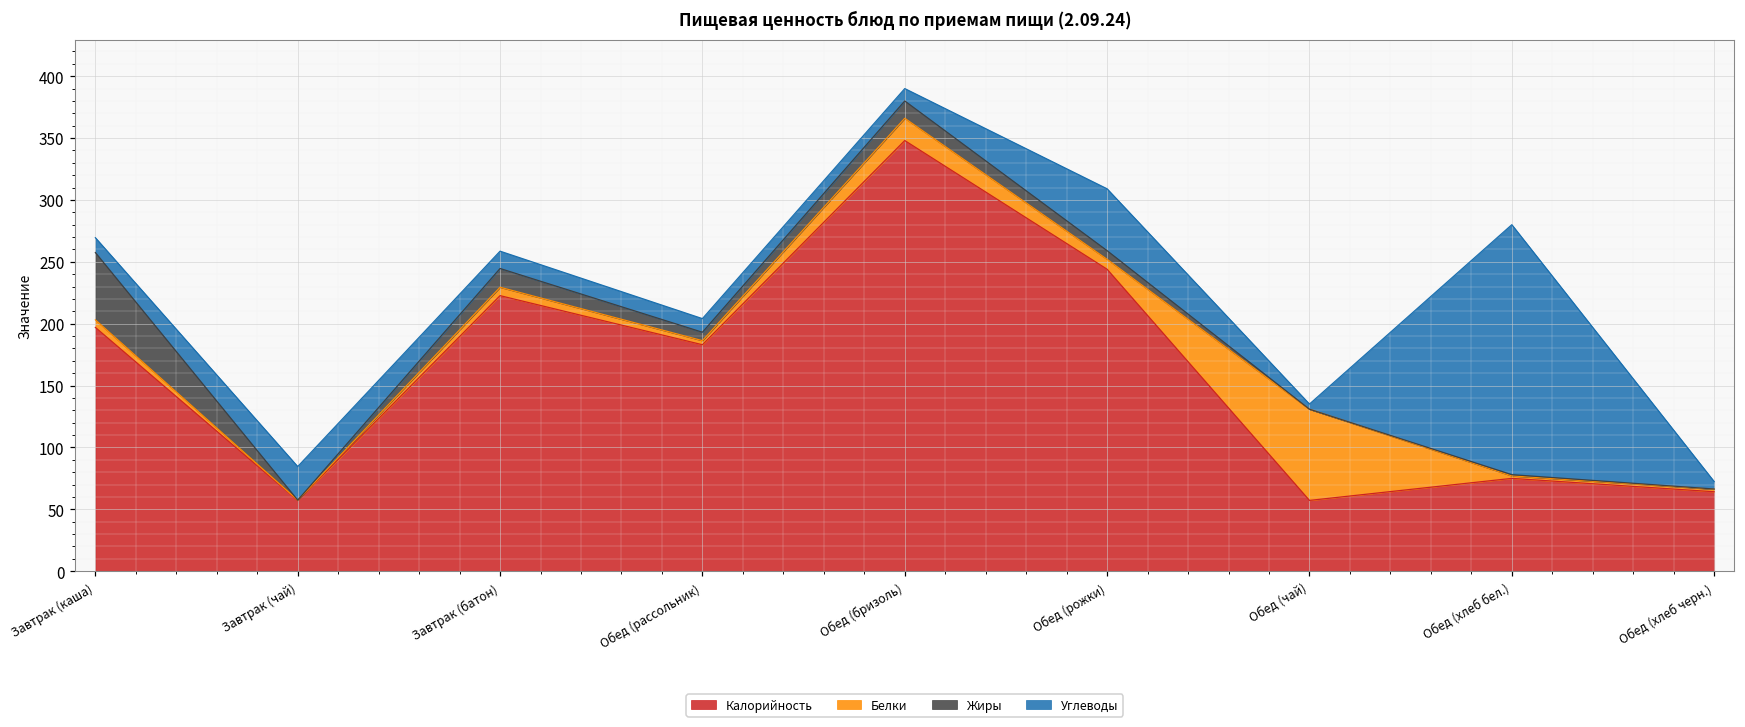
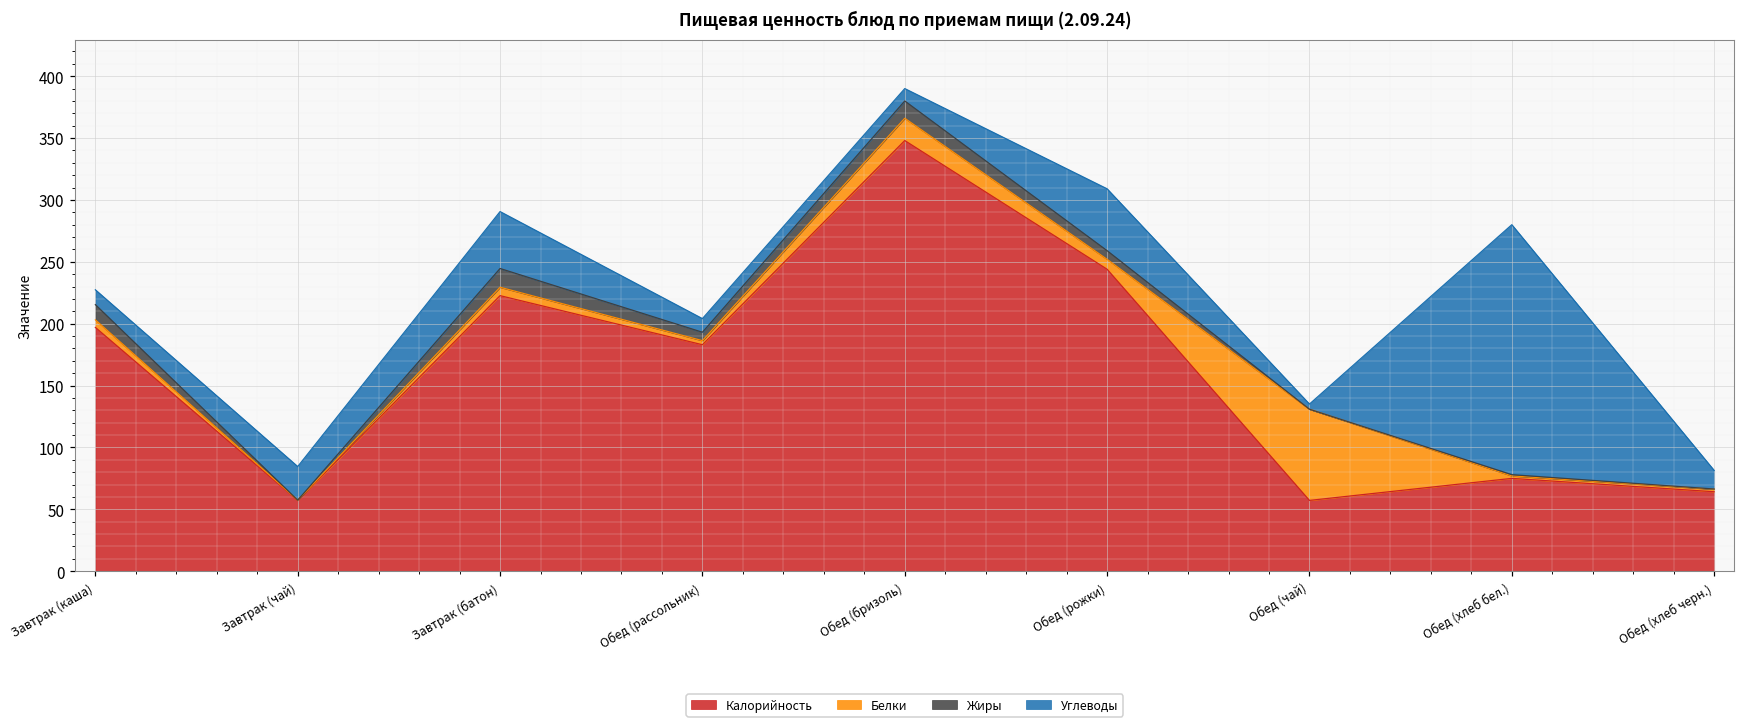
  {
    "Калорийность": {
      "Завтрак (каша)": 197,
      "Завтрак (батон)": 223,
      "Обед (рассольник)": 183,
      "Обед (бризоль)": 348,
      "Обед (рожки)": 244,
      "Обед (чай)": 57
    },
    "Белки": {
      "Завтрак (каша)": 6,
      "Завтрак (батон)": 7,
      "Обед (рассольник)": 3,
      "Обед (бризоль)": 18,
      "Обед (рожки)": 8
    },
    "Жиры": {
-     "Завтрак (каша)": 54,
+     "Завтрак (каша)": 12,
      "Завтрак (батон)": 15,
      "Обед (рассольник)": 7,
      "Обед (бризоль)": 14,
      "Обед (рожки)": 7
    },
    "Углеводы": {
      "Завтрак (каша)": 12,
      "Завтрак (чай)": 27,
-     "Завтрак (батон)": 14,
+     "Завтрак (батон)": 46,
      "Обед (рассольник)": 11,
      "Обед (бризоль)": 10,
      "Обед (рожки)": 50,
      "Обед (чай)": 4,
      "Обед (хлеб бел.)": 202,
-     "Обед (хлеб черн.)": 6
+     "Обед (хлеб черн.)": 15
    }
  }
